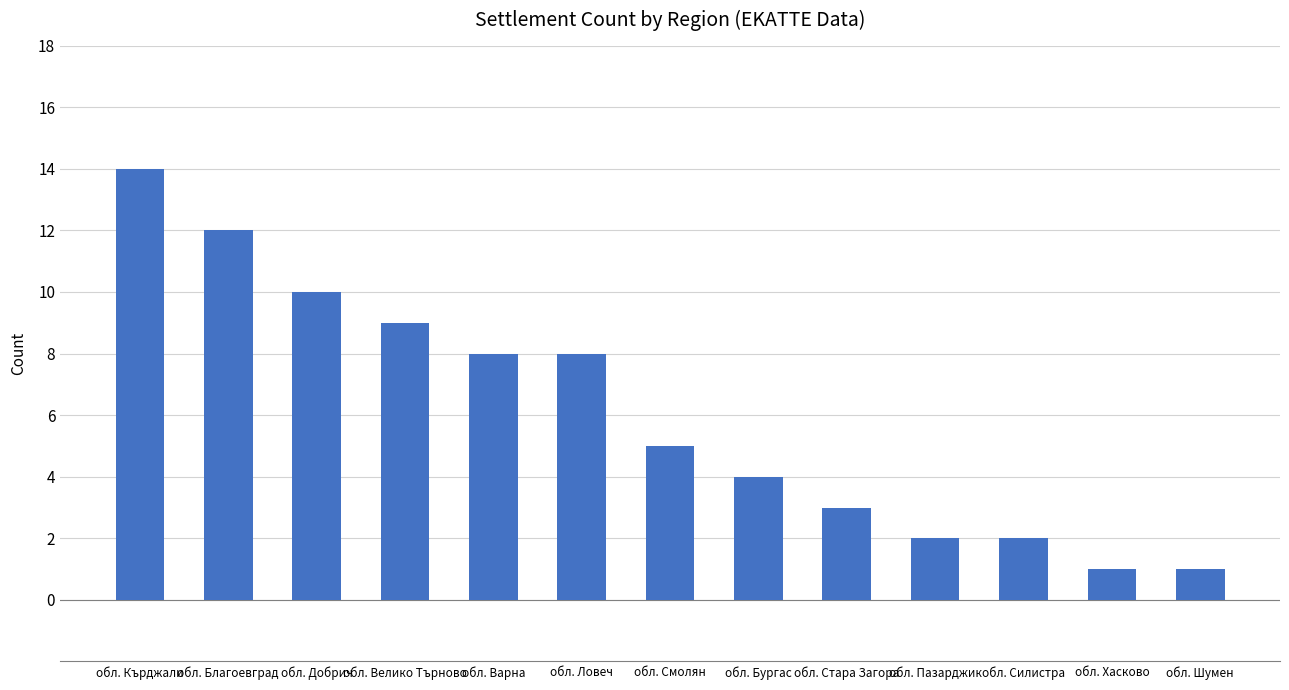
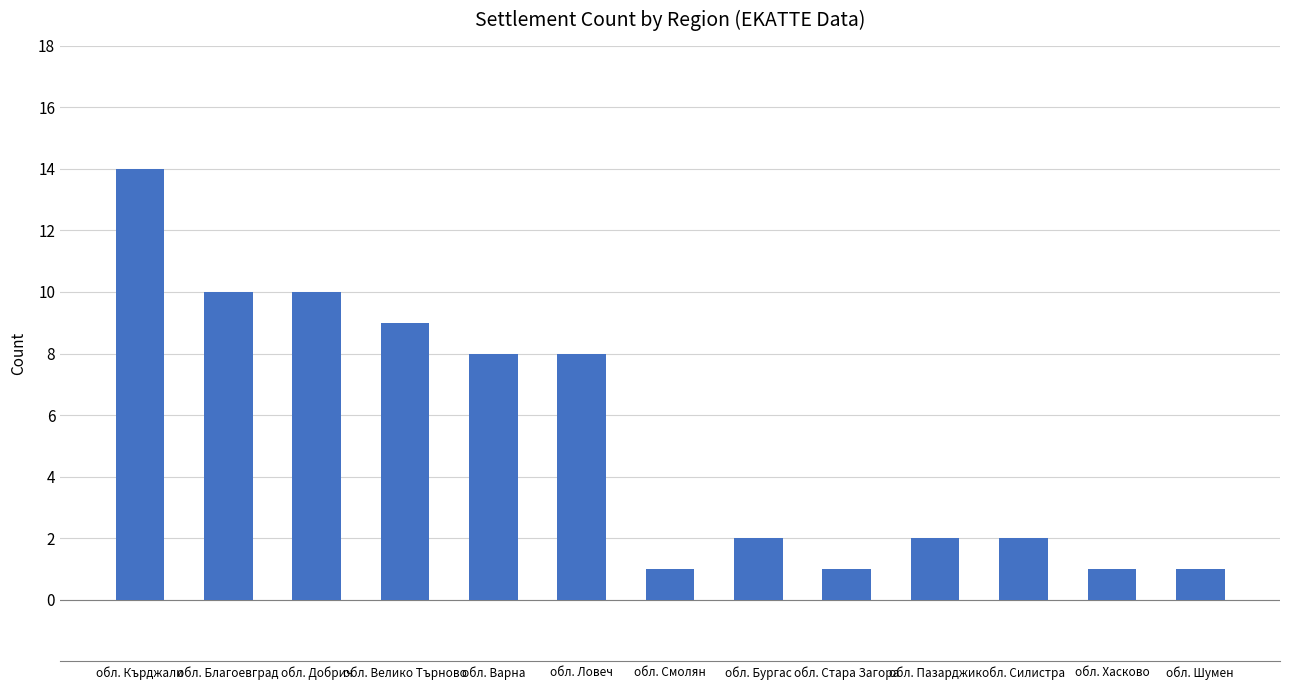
  {
    "обл. Кърджали": 14,
-   "обл. Благоевград": 12,
+   "обл. Благоевград": 10,
    "обл. Добрич": 10,
    "обл. Велико Търново": 9,
    "обл. Варна": 8,
    "обл. Ловеч": 8,
-   "обл. Смолян": 5,
-   "обл. Бургас": 4,
-   "обл. Стара Загора": 3,
+   "обл. Смолян": 1,
+   "обл. Бургас": 2,
+   "обл. Стара Загора": 1,
    "обл. Пазарджик": 2,
    "обл. Силистра": 2,
    "обл. Хасково": 1,
    "обл. Шумен": 1
  }
